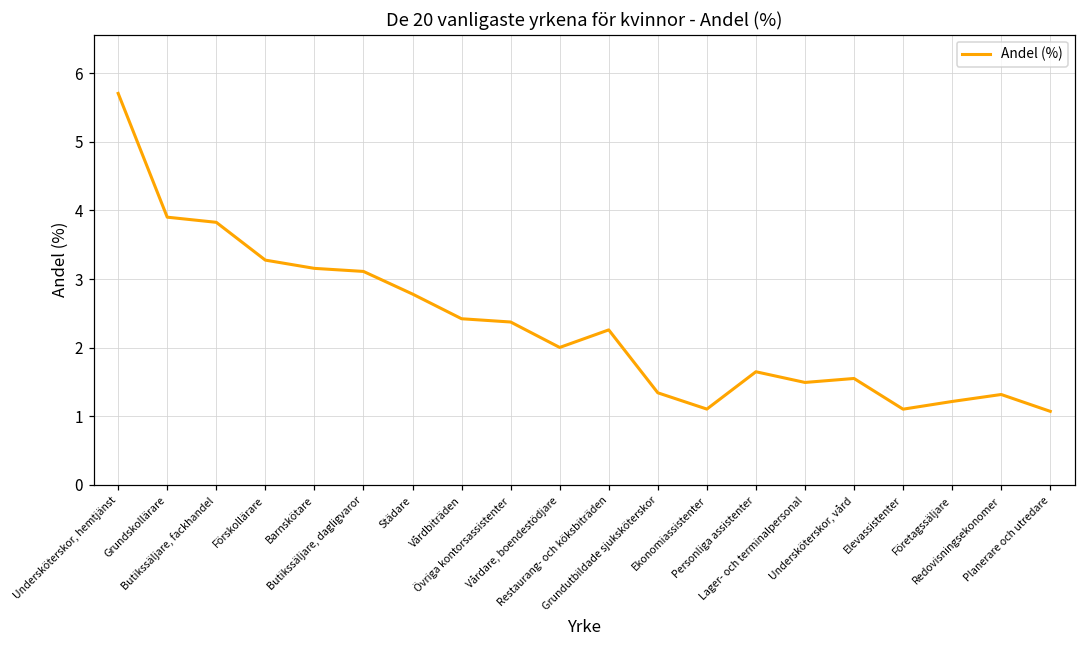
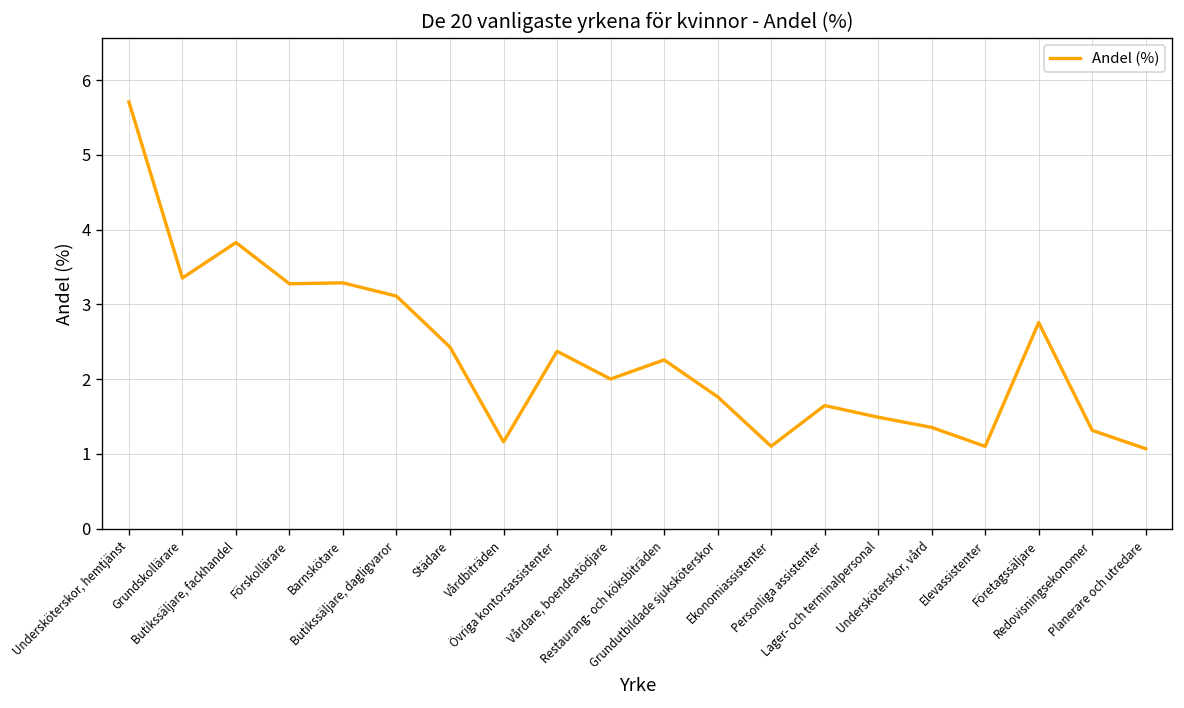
  {
    "Undersköterskor, hemtjänst": 5.7,
-   "Grundskollärare": 3.9,
+   "Grundskollärare": 3.4,
    "Butikssäljare, fackhandel": 3.8,
    "Förskollärare": 3.3,
-   "Barnskötare": 3.2,
+   "Barnskötare": 3.3,
    "Butikssäljare, dagligvaror": 3.1,
-   "Städare": 2.8,
-   "Vårdbiträden": 2.4,
+   "Städare": 2.4,
+   "Vårdbiträden": 1.2,
    "Övriga kontorsassistenter": 2.4,
    "Vårdare, boendestödjare": 2.0,
    "Restaurang- och köksbiträden": 2.3,
-   "Grundutbildade sjuksköterskor": 1.3,
+   "Grundutbildade sjuksköterskor": 1.8,
    "Ekonomiassistenter": 1.1,
    "Personliga assistenter": 1.6,
    "Lager- och terminalpersonal": 1.5,
-   "Undersköterskor, vård": 1.5,
+   "Undersköterskor, vård": 1.4,
    "Elevassistenter": 1.1,
-   "Företagssäljare": 1.2,
+   "Företagssäljare": 2.8,
    "Redovisningsekonomer": 1.3,
    "Planerare och utredare": 1.1
  }
